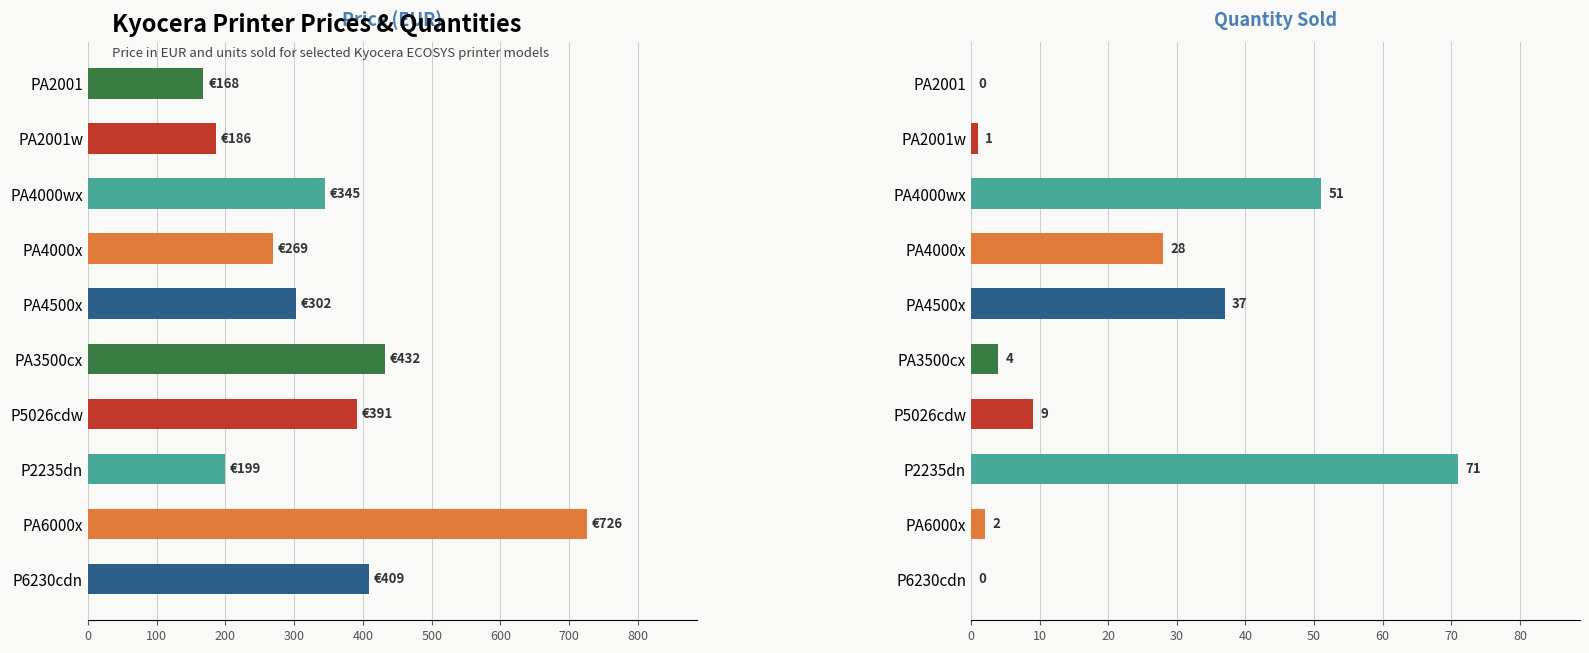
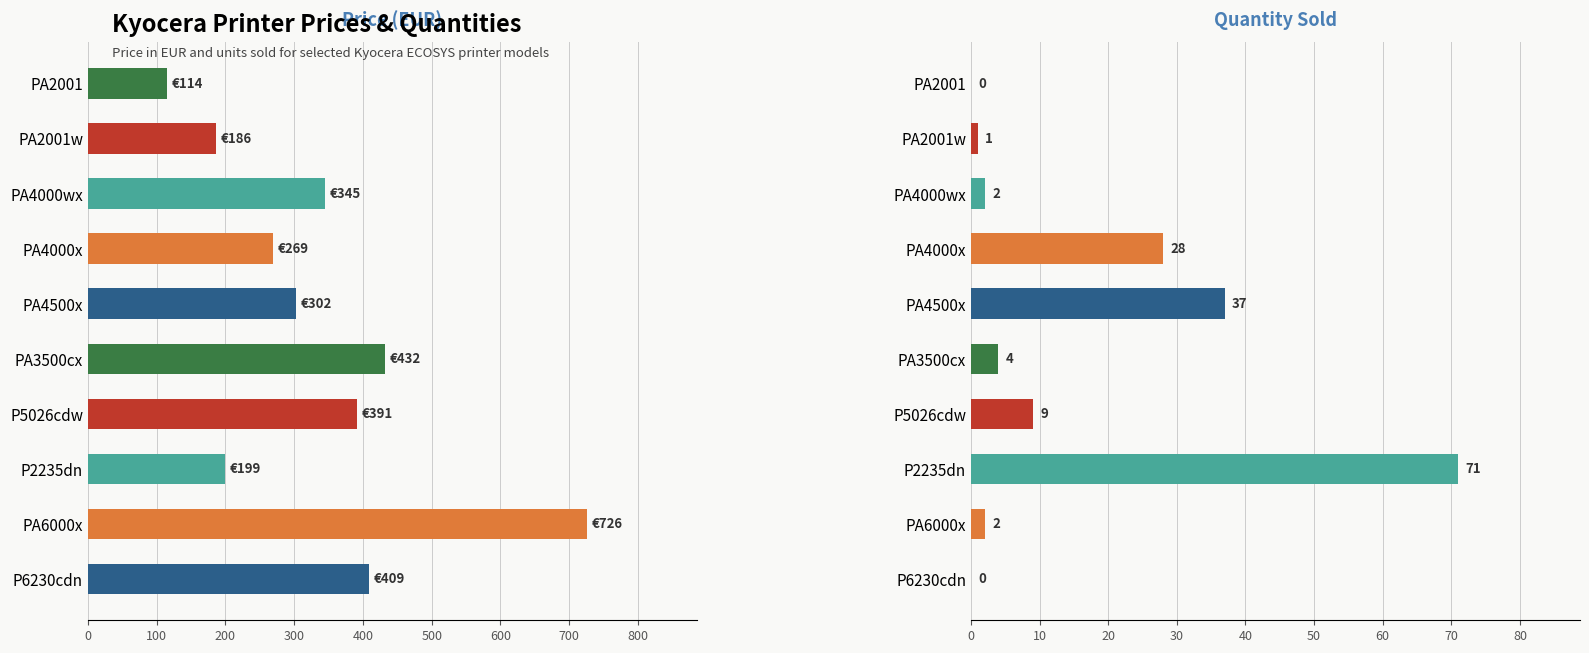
  {
    "Price (EUR)": {
-     "PA2001": "€168",
+     "PA2001": "€114",
      "PA2001w": "€186",
      "PA4000wx": "€345",
      "PA4000x": "€269",
      "PA4500x": "€302",
      "PA3500cx": "€432",
      "P5026cdw": "€391",
      "P2235dn": "€199",
      "PA6000x": "€726",
      "P6230cdn": "€409"
    },
    "Quantity Sold": {
      "PA2001": "0",
      "PA2001w": "1",
-     "PA4000wx": "51",
+     "PA4000wx": "2",
      "PA4000x": "28",
      "PA4500x": "37",
      "PA3500cx": "4",
      "P5026cdw": "9",
      "P2235dn": "71",
      "PA6000x": "2",
      "P6230cdn": "0"
    }
  }
